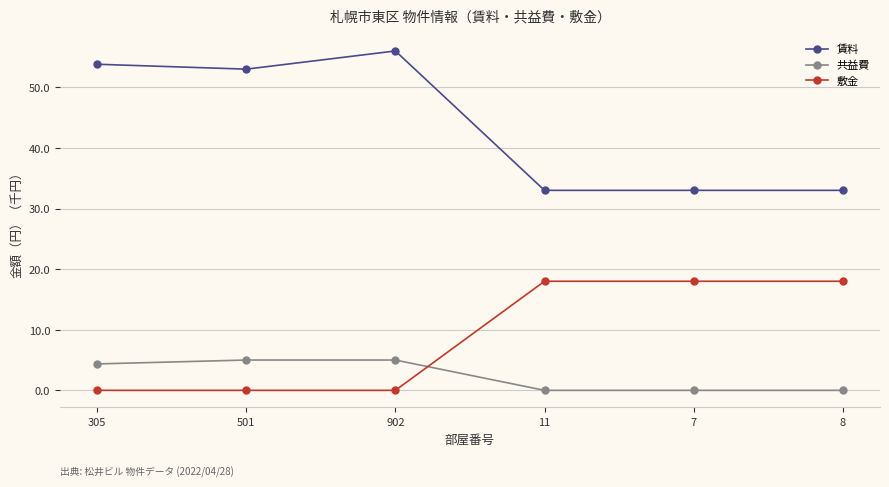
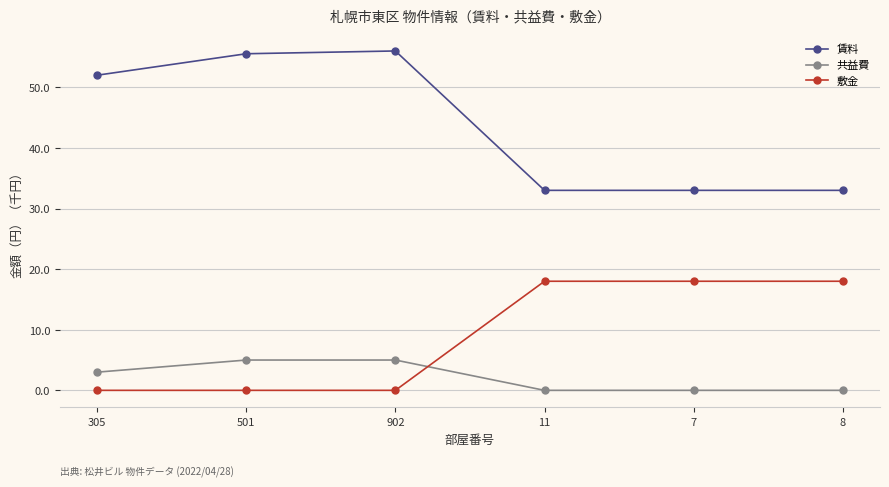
  {
    "賃料": {
-     "305": 54,
-     "501": 53,
+     "305": 52,
+     "501": 56,
      "902": 56,
      "11": 33,
      "7": 33,
      "8": 33
    },
    "共益費": {
-     "305": 4,
+     "305": 3,
      "501": 5,
      "902": 5,
      "11": 0,
      "7": 0,
      "8": 0
    },
    "敷金": {
      "305": 0,
      "501": 0,
      "902": 0,
      "11": 18,
      "7": 18,
      "8": 18
    }
  }
